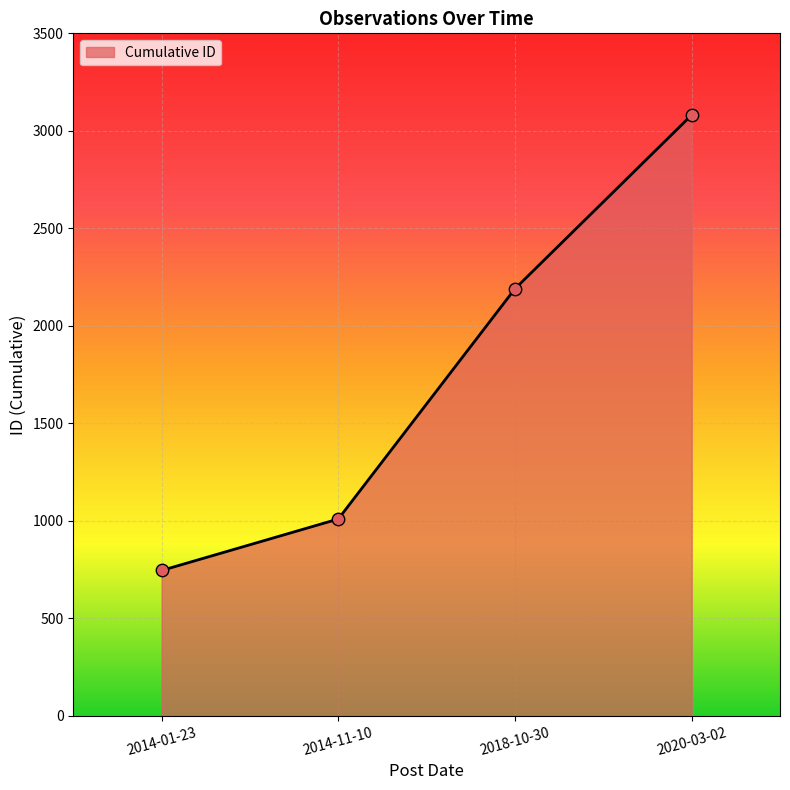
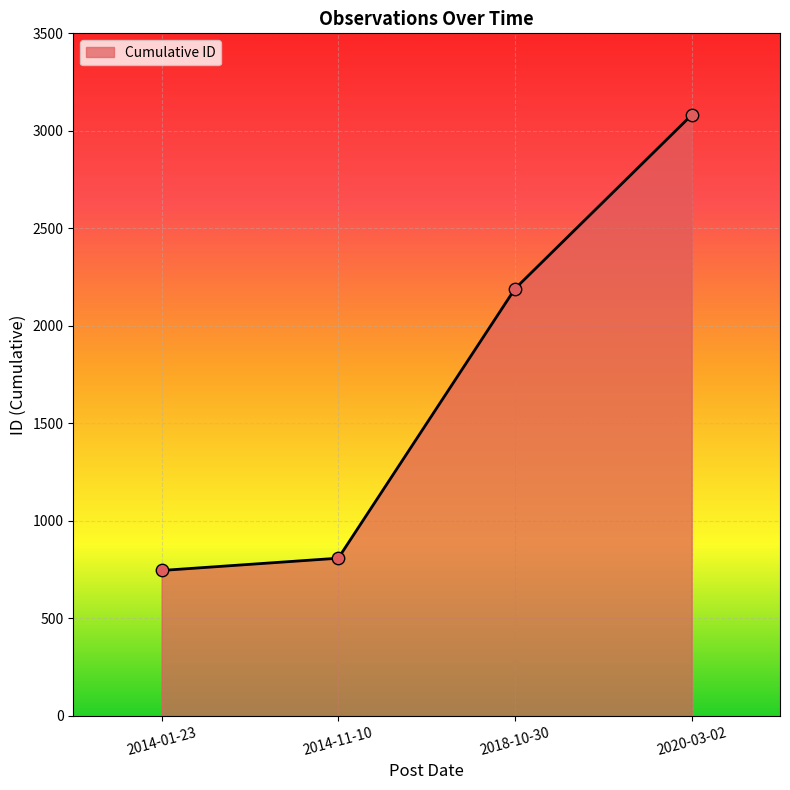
  {
    "2014-01-23": 750,
-   "2014-11-10": 1010,
+   "2014-11-10": 810,
    "2018-10-30": 2190,
    "2020-03-02": 3080
  }
